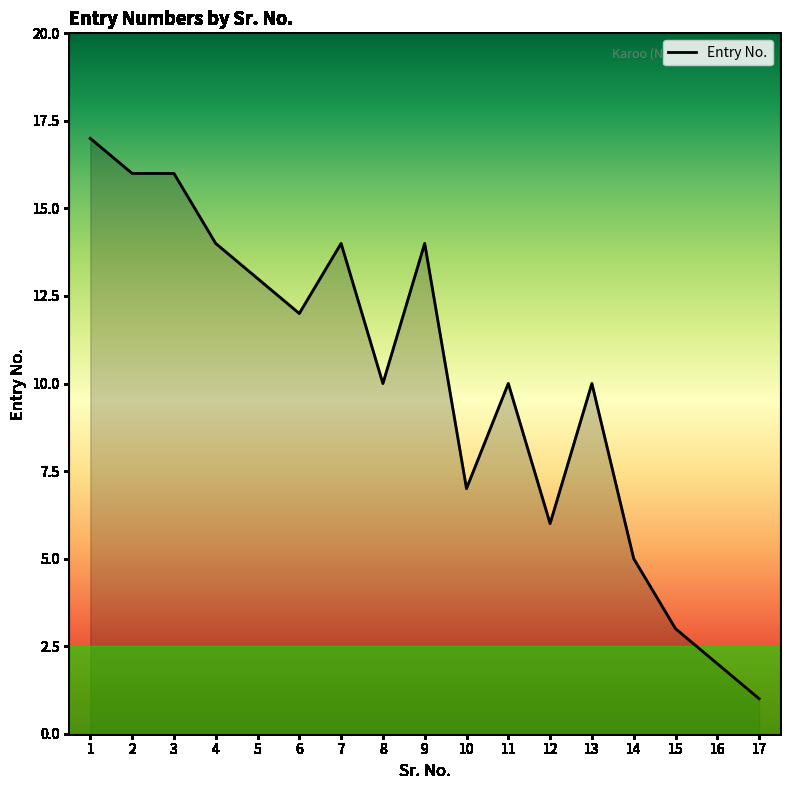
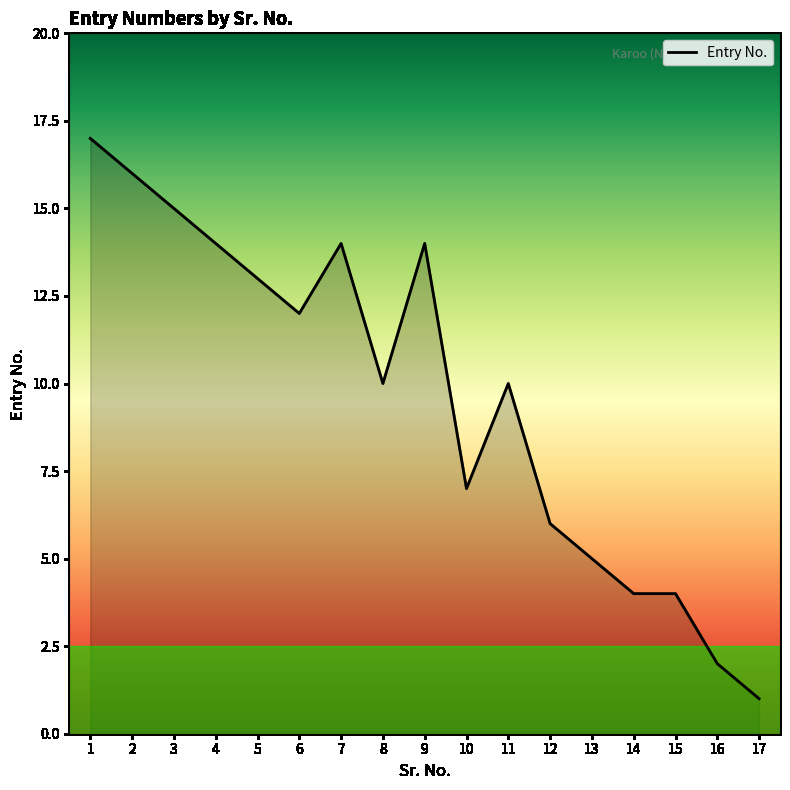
  {
    "1": 17,
    "2": 16,
-   "3": 16,
+   "3": 15,
    "4": 14,
    "5": 13,
    "6": 12,
    "7": 14,
    "8": 10,
    "9": 14,
    "10": 7,
    "11": 10,
    "12": 6,
-   "13": 10,
-   "14": 5,
-   "15": 3
+   "13": 5,
+   "14": 4,
+   "15": 4
  }
